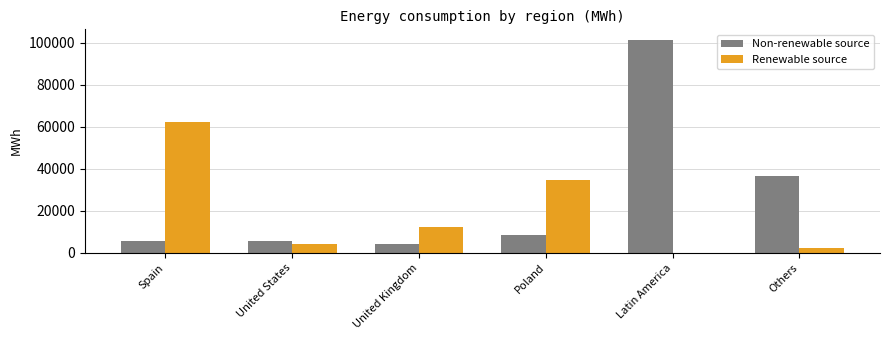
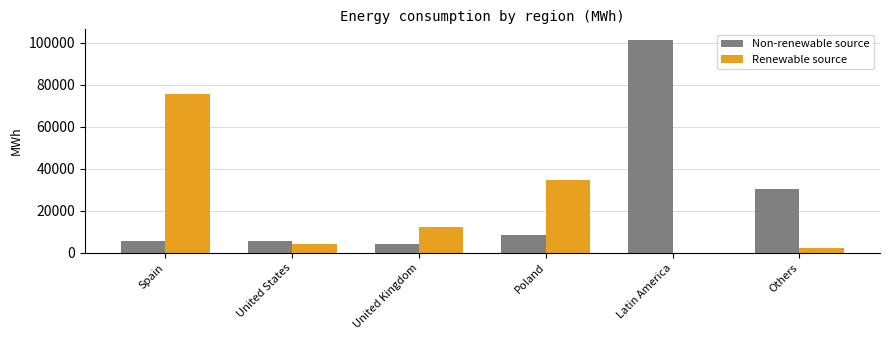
  {
    "Non-renewable source": {
      "Spain": 5000,
      "United States": 6000,
      "United Kingdom": 4000,
      "Poland": 9000,
      "Latin America": 101000,
-     "Others": 37000
+     "Others": 31000
    },
    "Renewable source": {
-     "Spain": 62000,
+     "Spain": 76000,
      "United States": 4000,
      "United Kingdom": 12000,
      "Poland": 35000,
      "Latin America": 0,
      "Others": 3000
    }
  }
